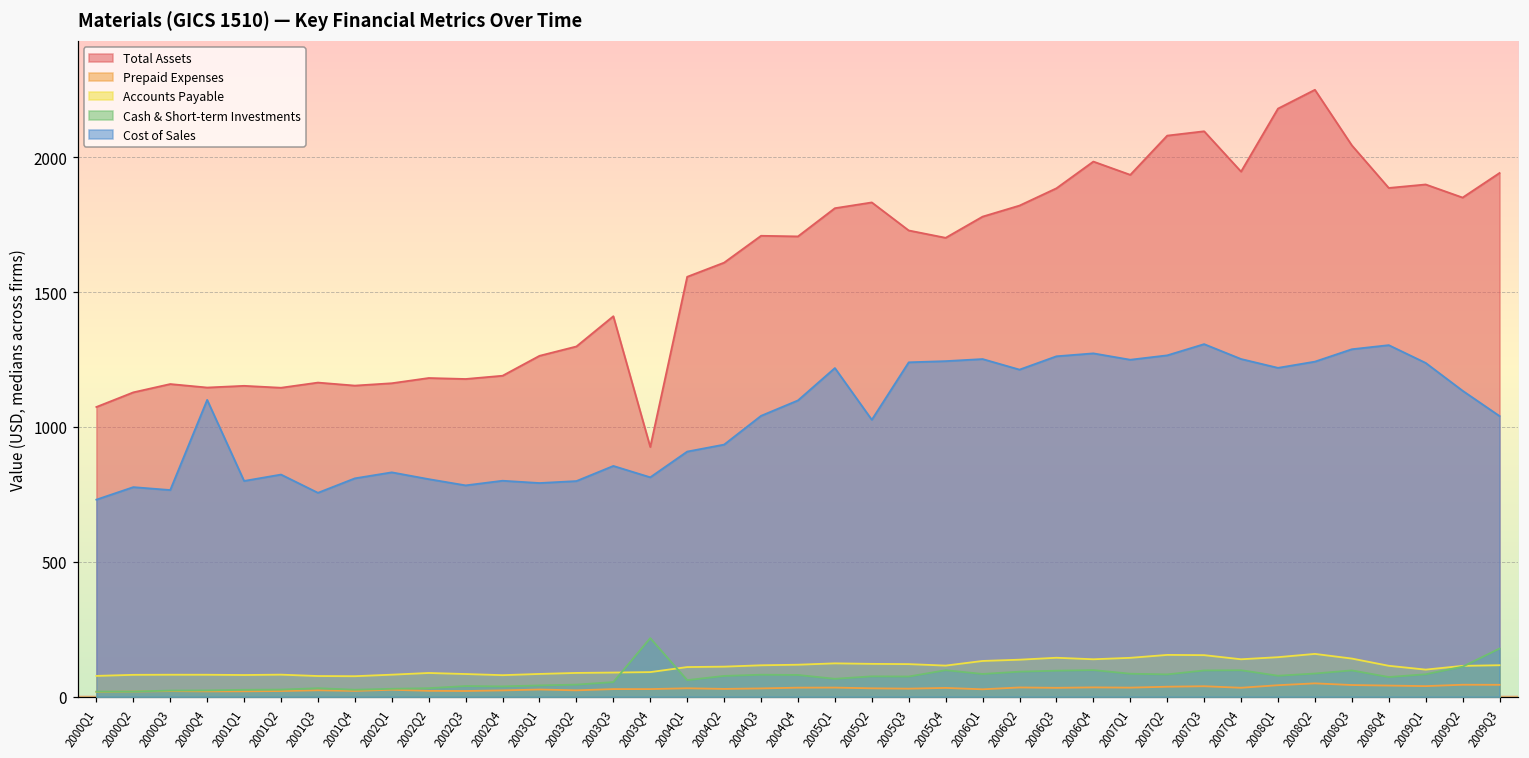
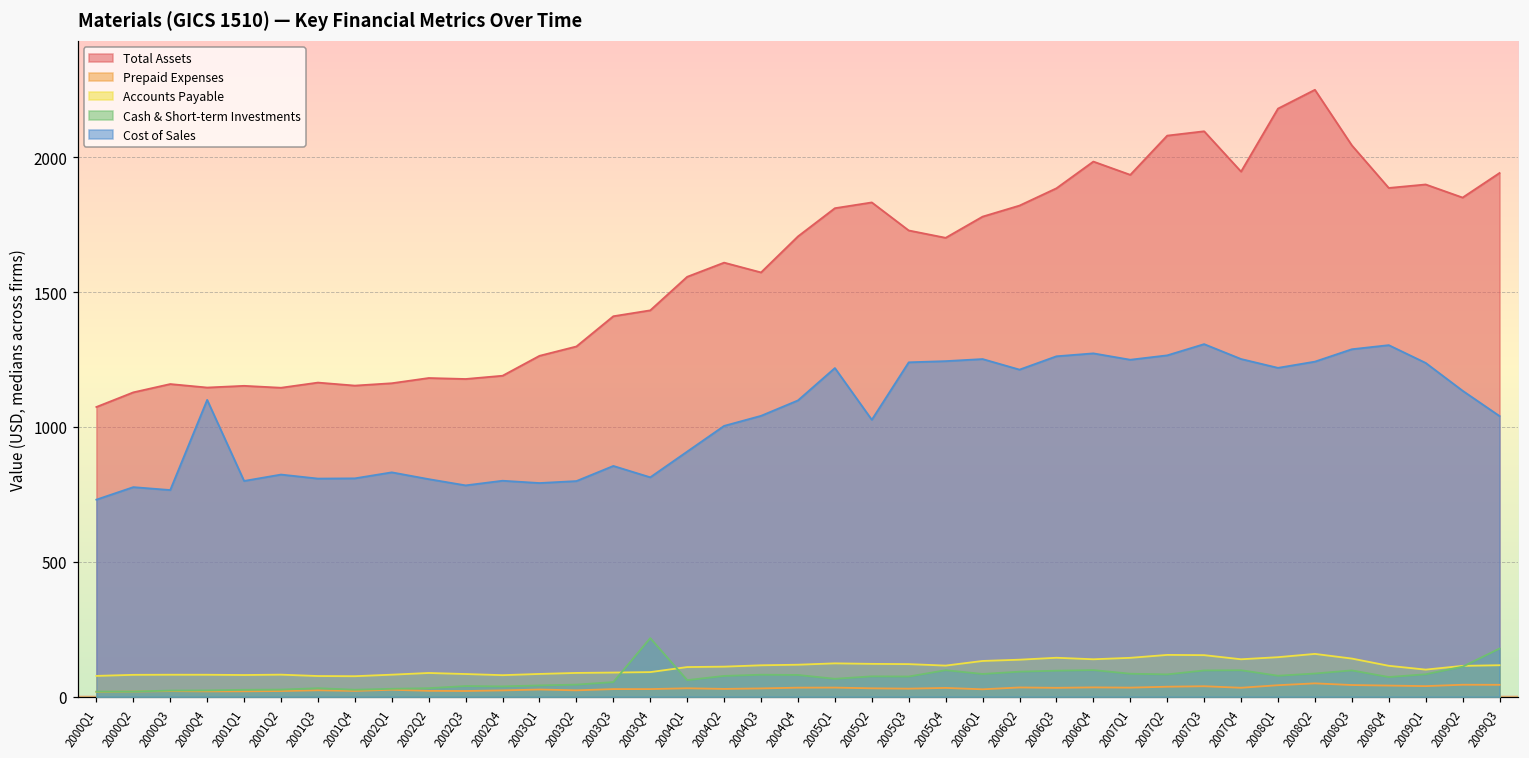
  {
    "Total Assets": {
      "2000Q1": 1070,
      "2000Q2": 1130,
      "2000Q3": 1160,
      "2000Q4": 1150,
      "2001Q1": 1150,
      "2001Q2": 1150,
      "2001Q3": 1160,
      "2001Q4": 1150,
      "2002Q1": 1160,
      "2002Q2": 1180,
      "2002Q3": 1180,
      "2002Q4": 1190,
      "2003Q1": 1260,
      "2003Q2": 1300,
      "2003Q3": 1410,
-     "2003Q4": 930,
+     "2003Q4": 1430,
      "2004Q1": 1560,
      "2004Q2": 1610,
-     "2004Q3": 1710,
+     "2004Q3": 1570,
      "2004Q4": 1710,
      "2005Q1": 1810,
      "2005Q2": 1830,
      "2005Q3": 1730,
      "2005Q4": 1700,
      "2006Q1": 1780,
      "2006Q2": 1820,
      "2006Q3": 1880,
      "2006Q4": 1980,
      "2007Q1": 1930,
      "2007Q2": 2080,
      "2007Q3": 2100,
      "2007Q4": 1950,
      "2008Q1": 2180,
      "2008Q2": 2250,
      "2008Q3": 2040,
      "2008Q4": 1890,
      "2009Q1": 1900,
      "2009Q2": 1850,
      "2009Q3": 1940
    },
    "Cash & Short-term Investments": {
      "2002Q3": 40,
      "2002Q4": 40,
      "2003Q1": 40,
      "2003Q2": 40,
      "2003Q3": 50,
      "2003Q4": 220,
      "2004Q1": 60,
      "2004Q2": 80,
      "2004Q3": 80,
      "2004Q4": 80,
      "2005Q1": 70,
      "2005Q2": 80,
      "2005Q3": 80,
      "2005Q4": 100,
      "2006Q1": 80,
      "2006Q2": 90,
      "2006Q3": 100,
      "2006Q4": 100,
      "2007Q1": 90,
      "2007Q2": 80,
      "2007Q3": 100,
      "2007Q4": 100,
      "2008Q1": 80,
      "2008Q2": 90,
      "2008Q3": 100,
      "2008Q4": 70,
      "2009Q1": 80,
      "2009Q3": 180
    },
    "Cost of Sales": {
      "2000Q1": 730,
      "2000Q2": 780,
      "2000Q3": 770,
      "2000Q4": 1100,
      "2001Q1": 800,
      "2001Q2": 820,
-     "2001Q3": 760,
+     "2001Q3": 810,
      "2001Q4": 810,
      "2002Q1": 830,
      "2002Q2": 810,
      "2002Q3": 780,
      "2002Q4": 800,
      "2003Q1": 790,
      "2003Q2": 800,
      "2003Q3": 860,
      "2003Q4": 810,
      "2004Q1": 910,
-     "2004Q2": 930,
+     "2004Q2": 1000,
      "2004Q3": 1040,
      "2004Q4": 1100,
      "2005Q1": 1220,
      "2005Q2": 1030,
      "2005Q3": 1240,
      "2005Q4": 1240,
      "2006Q1": 1250,
      "2006Q2": 1210,
      "2006Q3": 1260,
      "2006Q4": 1270,
      "2007Q1": 1250,
      "2007Q2": 1270,
      "2007Q3": 1310,
      "2007Q4": 1250,
      "2008Q1": 1220,
      "2008Q2": 1240,
      "2008Q3": 1290,
      "2008Q4": 1300,
      "2009Q1": 1240,
      "2009Q2": 1130,
      "2009Q3": 1040
    }
  }
